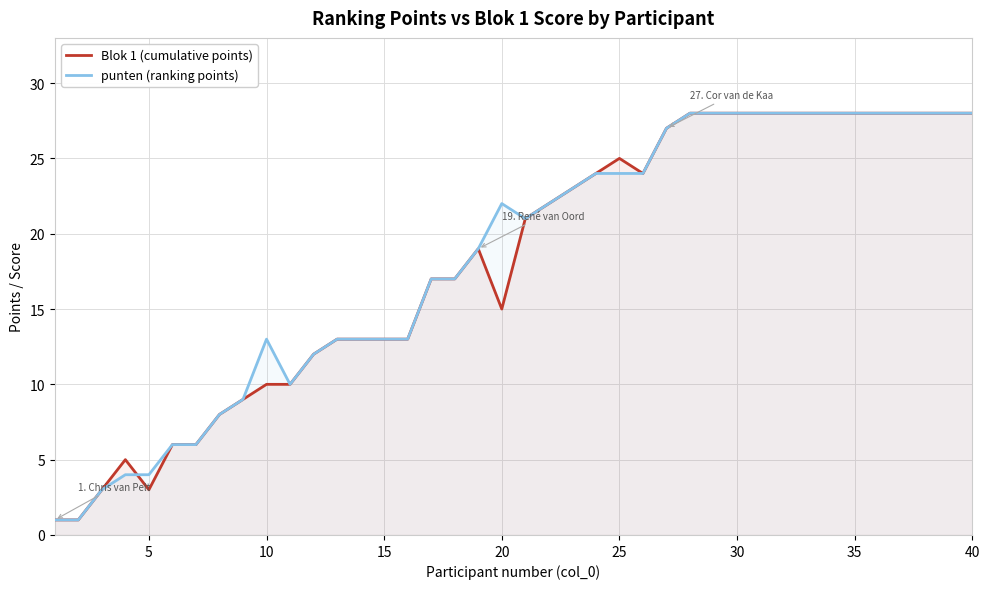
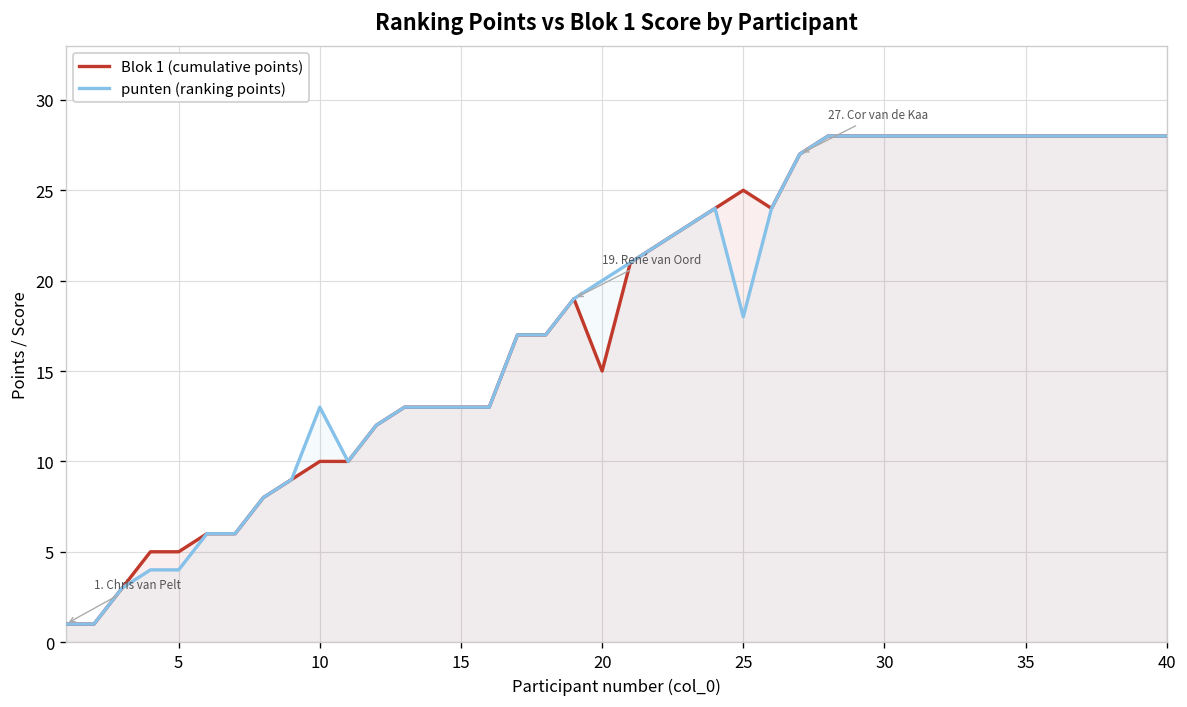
  {
    "Blok 1 (cumulative points)": {
-     "5": 3,
+     "5": 5,
      "10": 10,
      "20": 15,
      "25": 25
    },
    "punten (ranking points)": {
      "5": 4,
      "10": 13,
-     "20": 22,
-     "25": 24
+     "20": 20,
+     "25": 18
    }
  }
